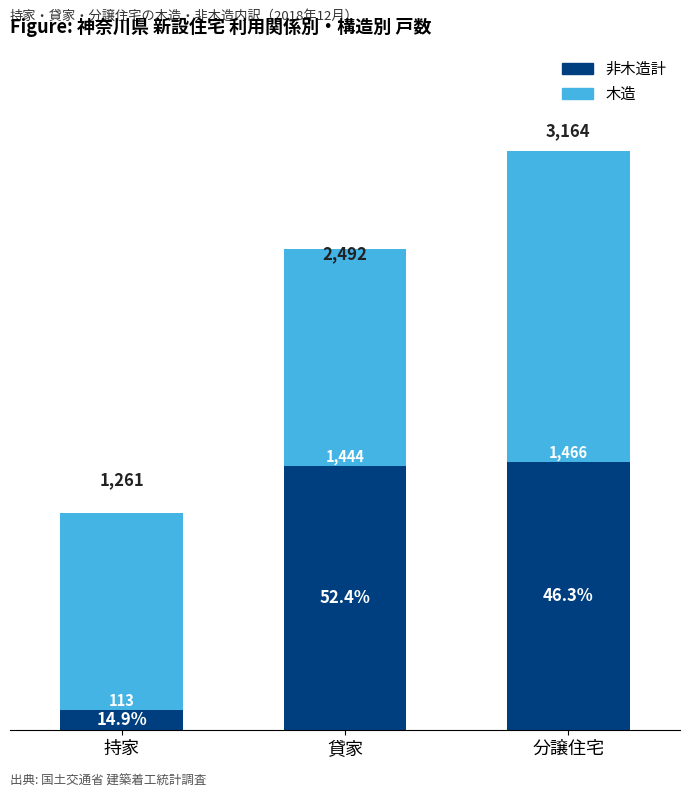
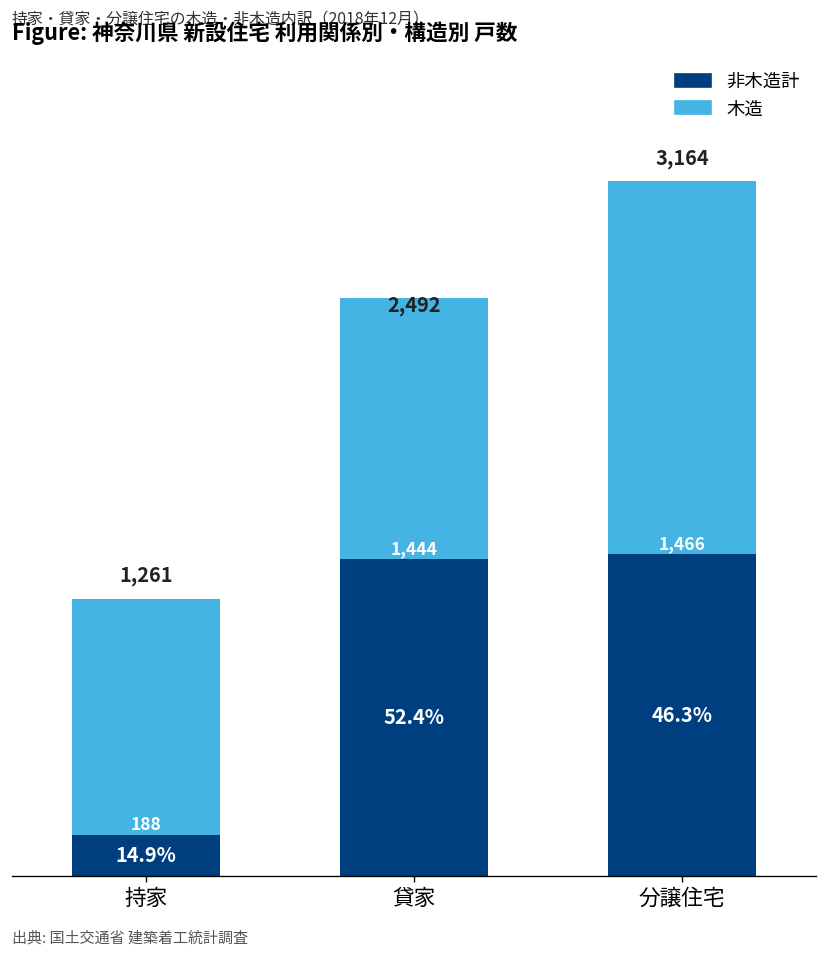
  {
    "非木造計": {
-     "持家": "113",
+     "持家": "188",
      "貸家": "1,444",
      "分譲住宅": "1,466"
    }
  }
